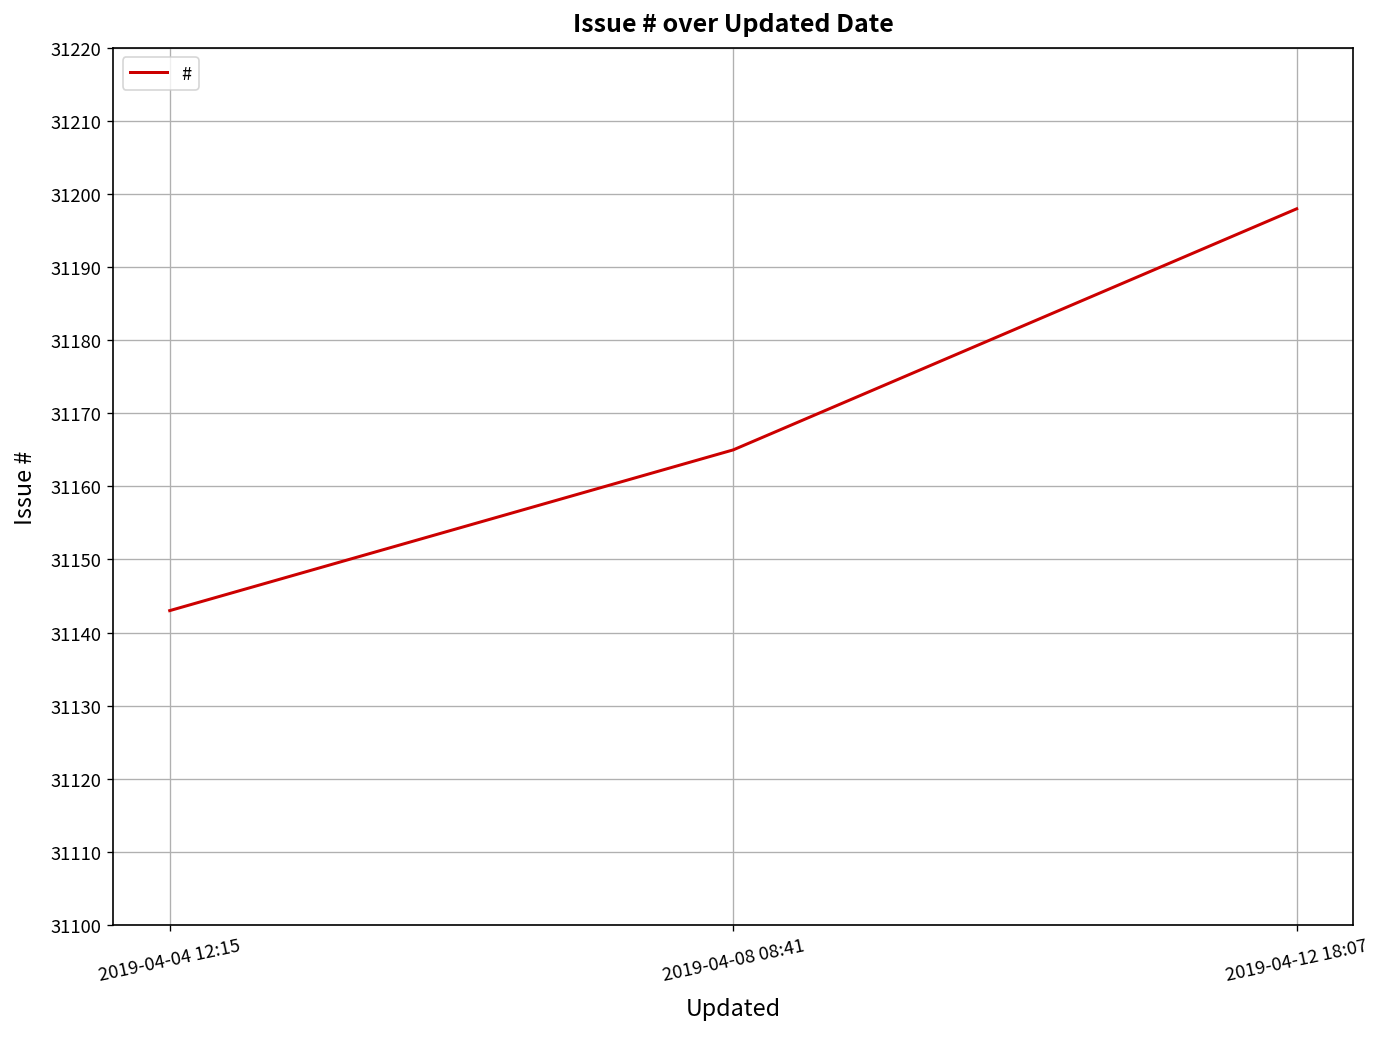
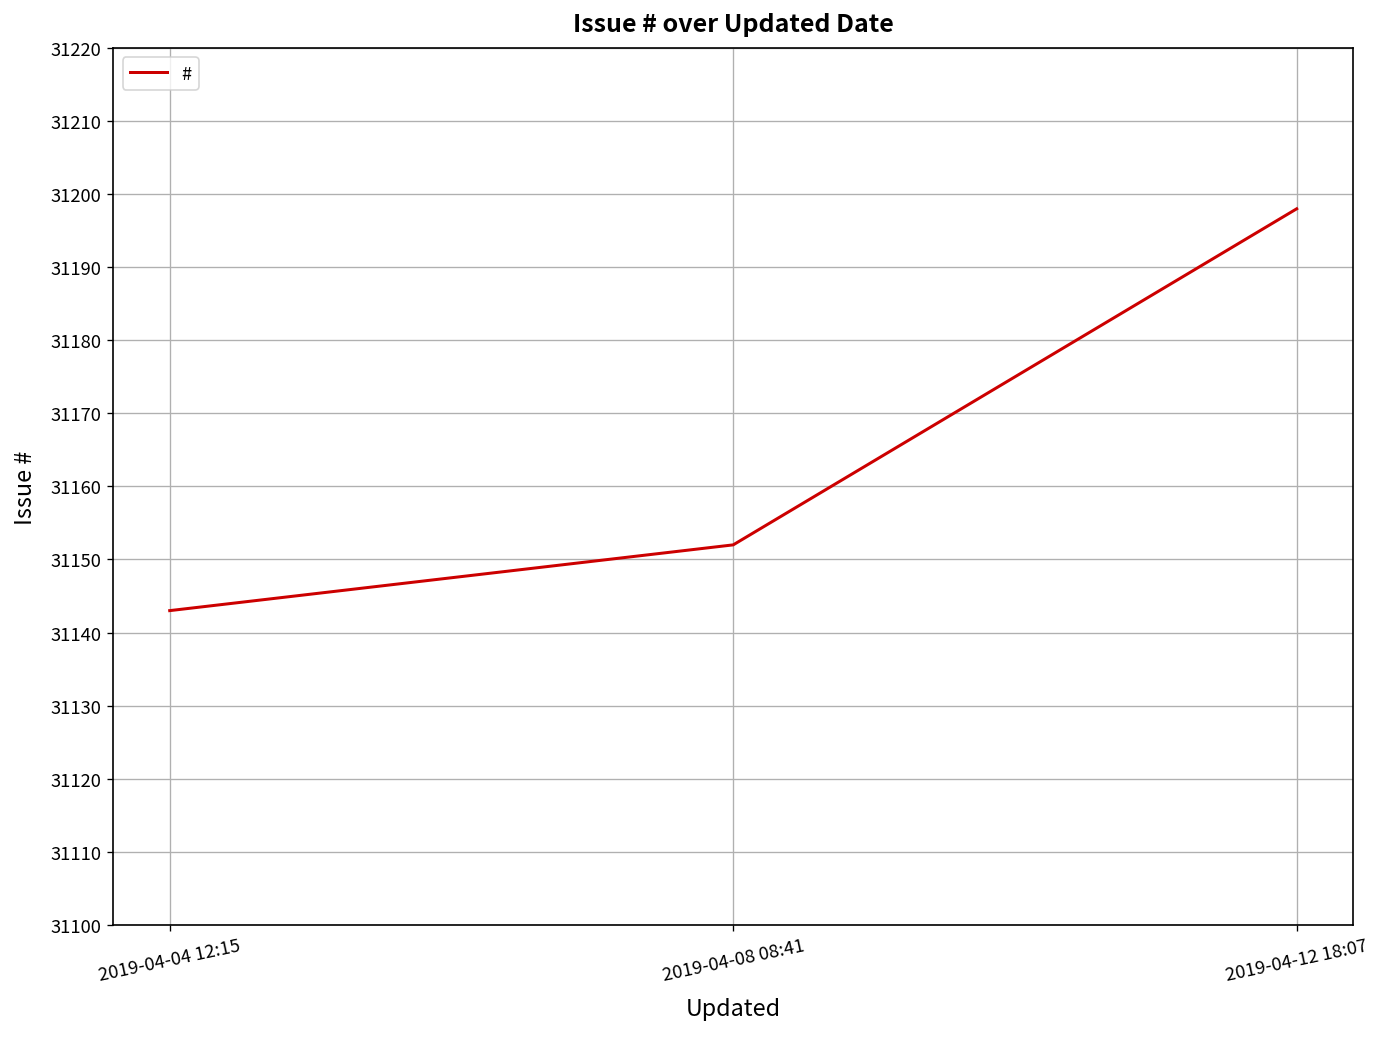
  {
    "2019-04-04 12:15": 31143,
-   "2019-04-08 08:41": 31165,
+   "2019-04-08 08:41": 31152,
    "2019-04-12 18:07": 31198
  }
